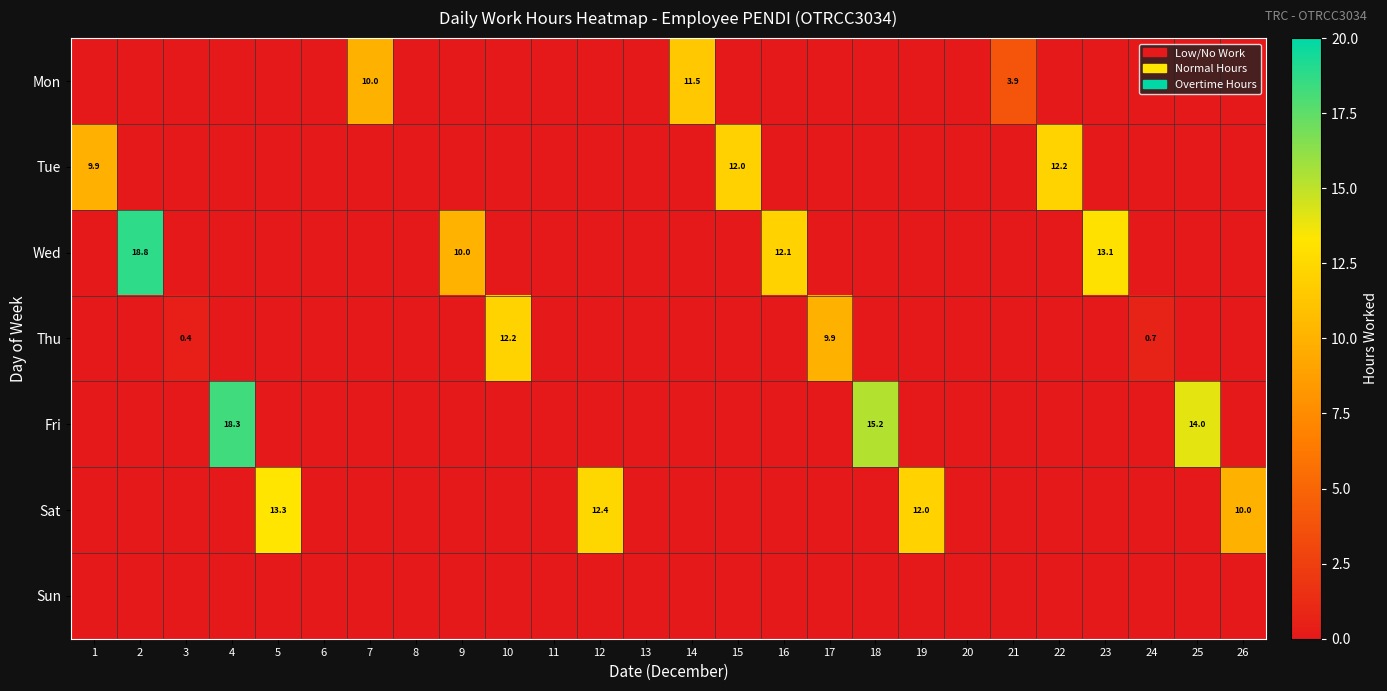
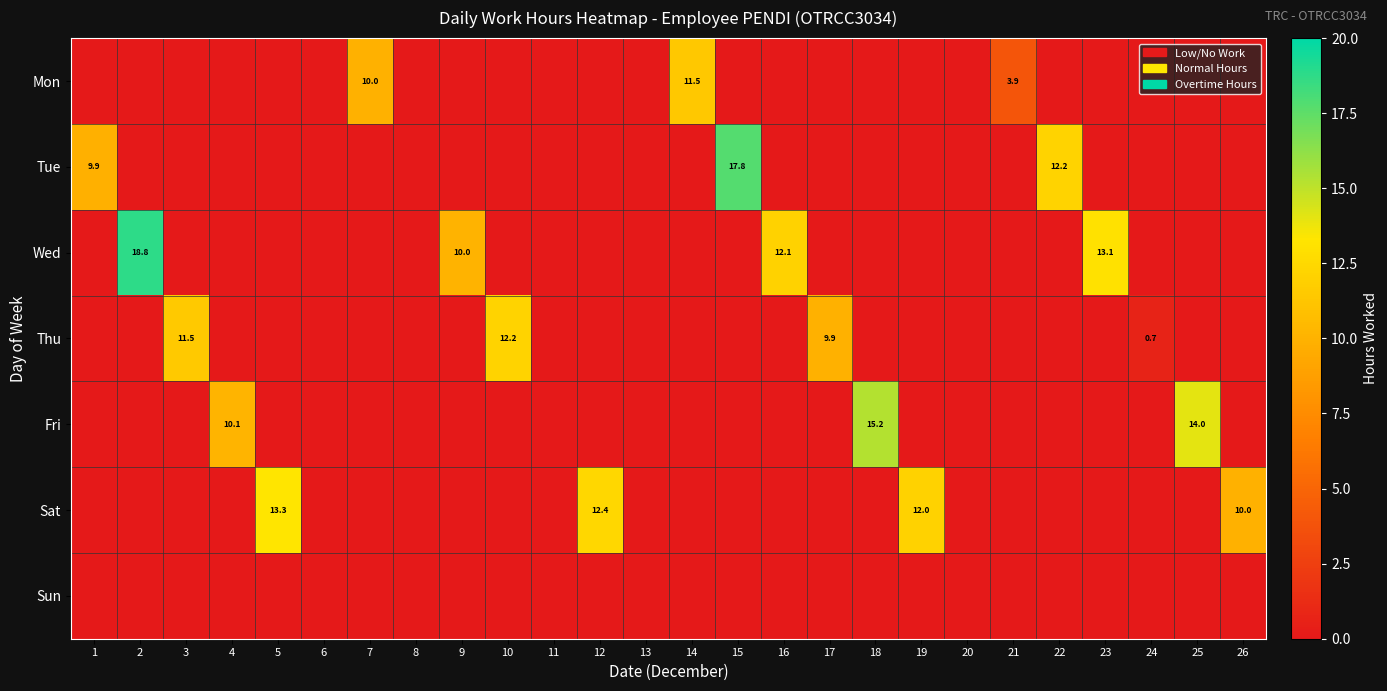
  {
    "Mon": {
      "7": 10.0,
      "14": 11.5,
      "21": 3.9
    },
    "Tue": {
      "1": 9.9,
-     "15": 12.0,
+     "15": 17.8,
      "22": 12.2
    },
    "Wed": {
      "2": 18.8,
      "9": 10.0,
      "16": 12.1,
      "23": 13.1
    },
    "Thu": {
-     "3": 0.4,
+     "3": 11.5,
      "10": 12.2,
      "17": 9.9,
      "24": 0.7
    },
    "Fri": {
-     "4": 18.3,
+     "4": 10.1,
      "18": 15.2,
      "25": 14.0
    },
    "Sat": {
      "5": 13.3,
      "12": 12.4,
      "19": 12.0,
      "26": 10.0
    }
  }
